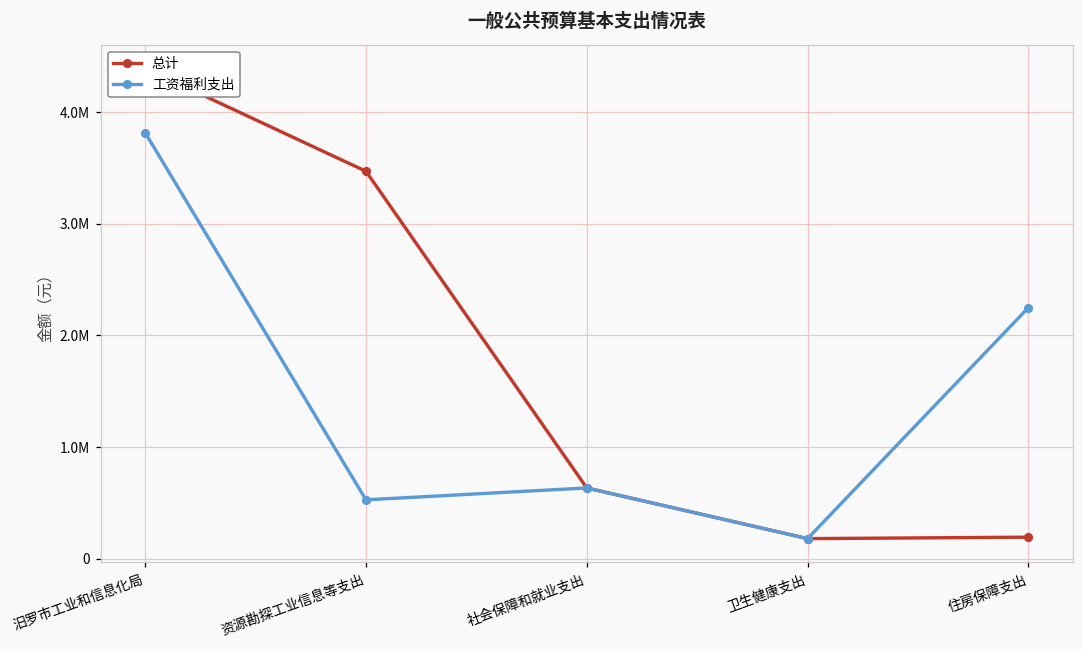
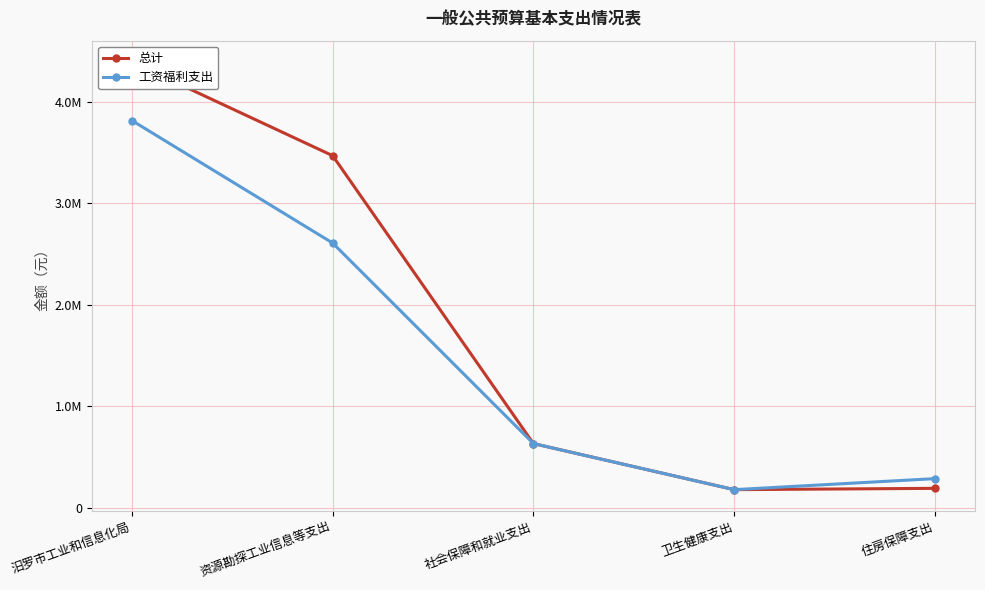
  {
    "总计": {
      "资源勘探工业信息等支出": 3470000,
      "住房保障支出": 190000
    },
    "工资福利支出": {
      "汨罗市工业和信息化局": 3820000,
-     "资源勘探工业信息等支出": 530000,
-     "住房保障支出": 2250000
+     "资源勘探工业信息等支出": 2610000,
+     "住房保障支出": 290000
    }
  }
